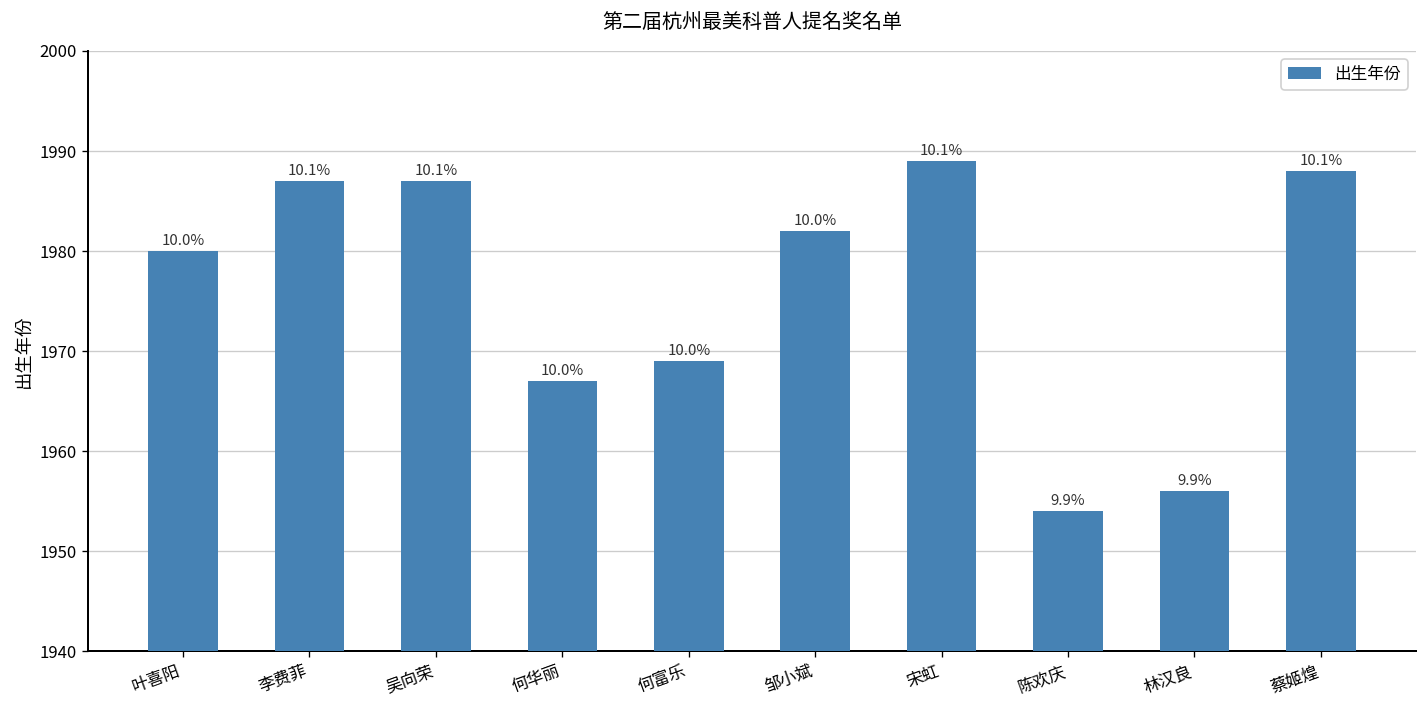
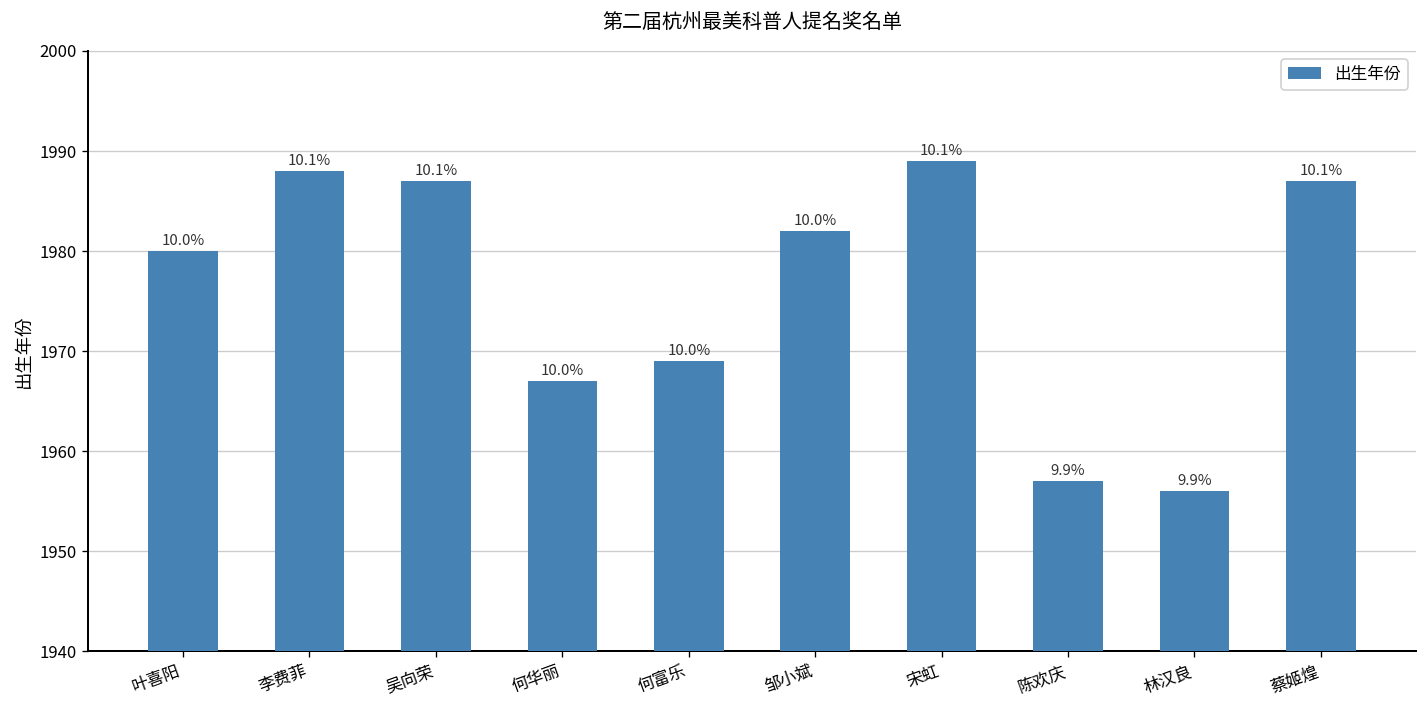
  {
-   "李费菲": 1987,
-   "陈欢庆": 1954,
-   "蔡姬煌": 1988
+   "李费菲": 1988,
+   "陈欢庆": 1957,
+   "蔡姬煌": 1987
  }
